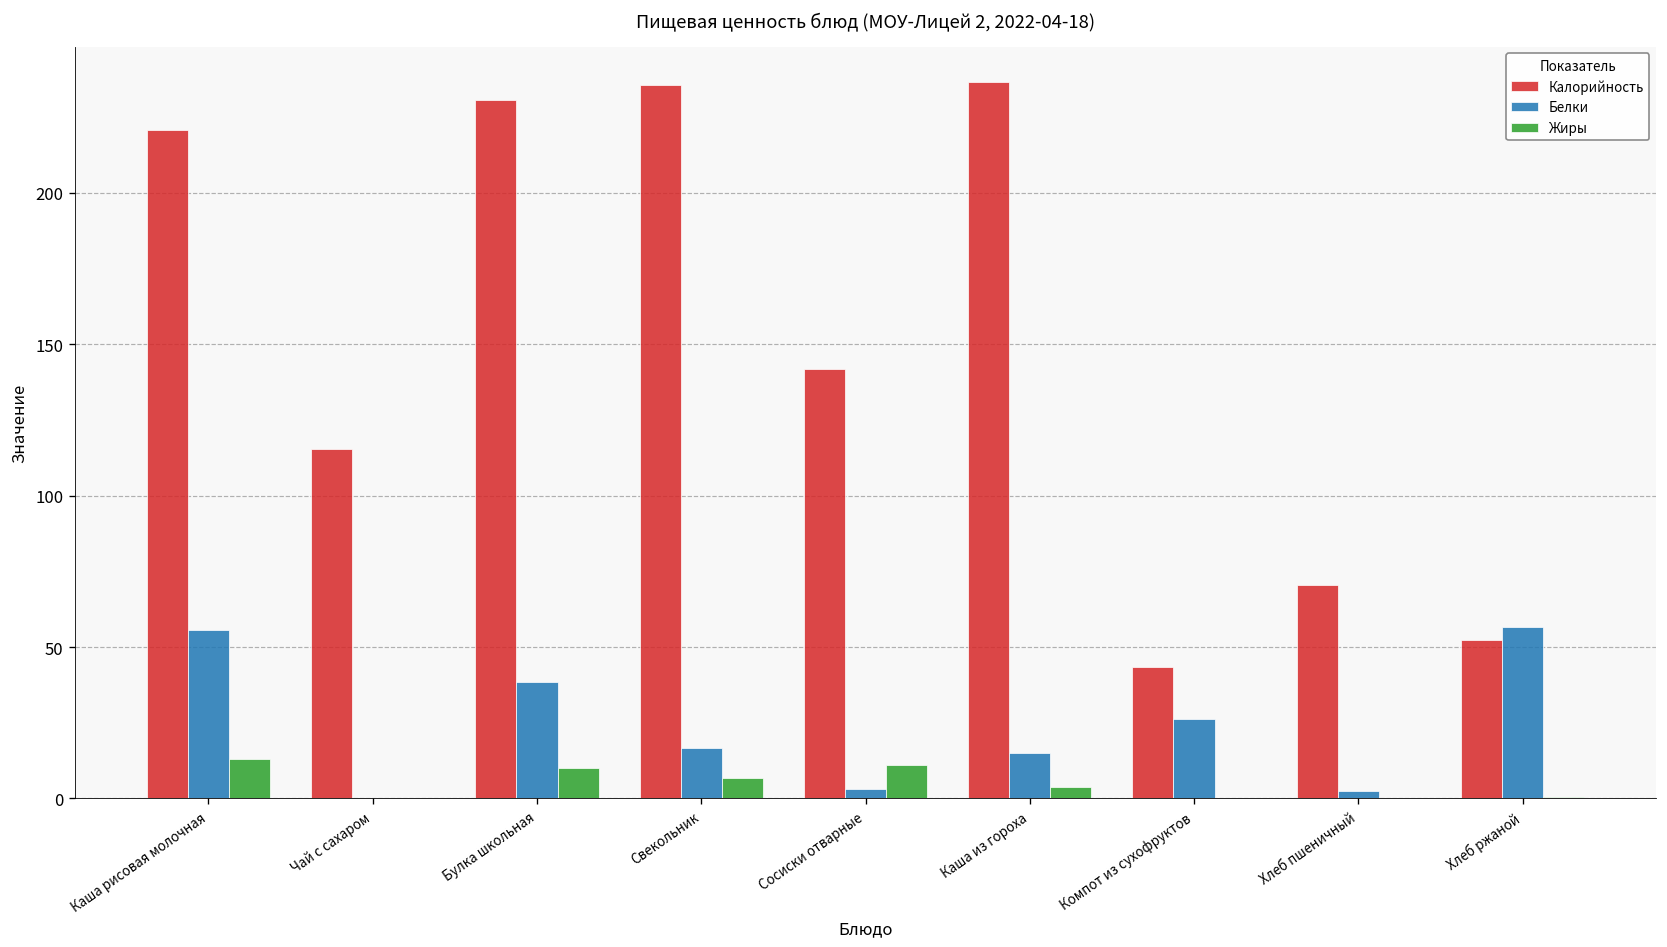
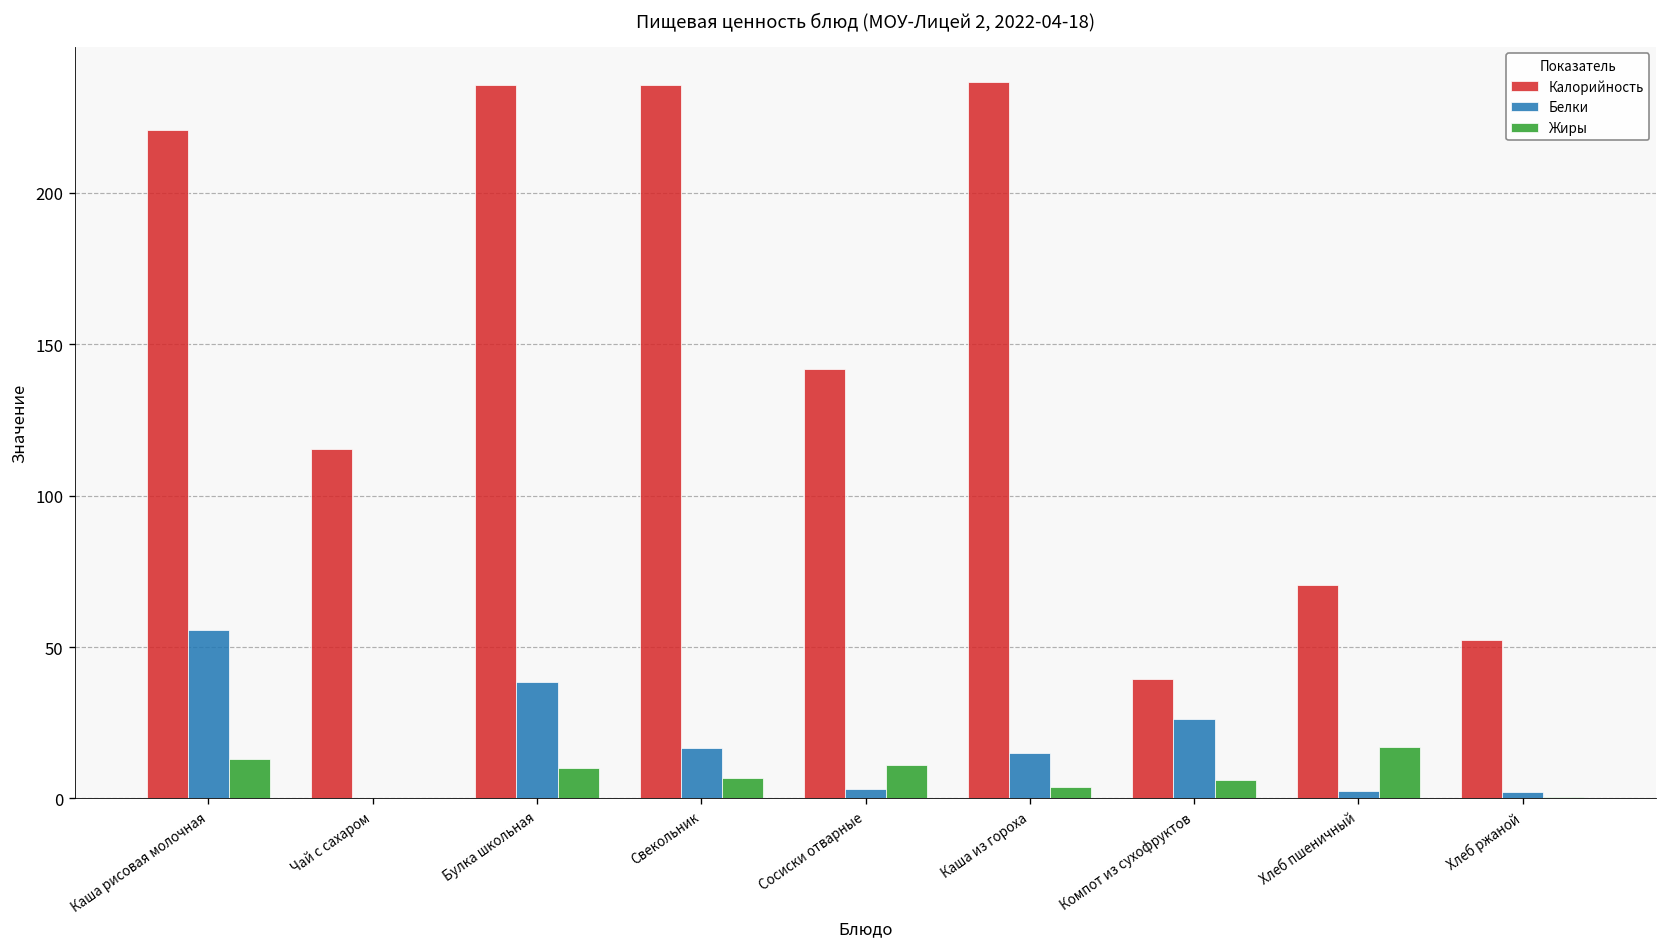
  {
    "Калорийность": {
      "Каша рисовая молочная": 221,
      "Чай с сахаром": 115,
-     "Булка школьная": 231,
+     "Булка школьная": 235,
      "Свекольник": 236,
      "Сосиски отварные": 142,
      "Каша из гороха": 236,
-     "Компот из сухофруктов": 43,
+     "Компот из сухофруктов": 39,
      "Хлеб пшеничный": 71,
      "Хлеб ржаной": 52
    },
    "Белки": {
      "Каша рисовая молочная": 56,
      "Булка школьная": 38,
      "Свекольник": 17,
      "Сосиски отварные": 3,
      "Каша из гороха": 15,
      "Компот из сухофруктов": 26,
      "Хлеб пшеничный": 2,
-     "Хлеб ржаной": 57
+     "Хлеб ржаной": 2
    },
    "Жиры": {
      "Каша рисовая молочная": 13,
      "Чай с сахаром": 0,
      "Булка школьная": 10,
      "Свекольник": 7,
      "Сосиски отварные": 11,
      "Каша из гороха": 4,
-     "Компот из сухофруктов": 0,
-     "Хлеб пшеничный": 0
+     "Компот из сухофруктов": 6,
+     "Хлеб пшеничный": 17
    }
  }
